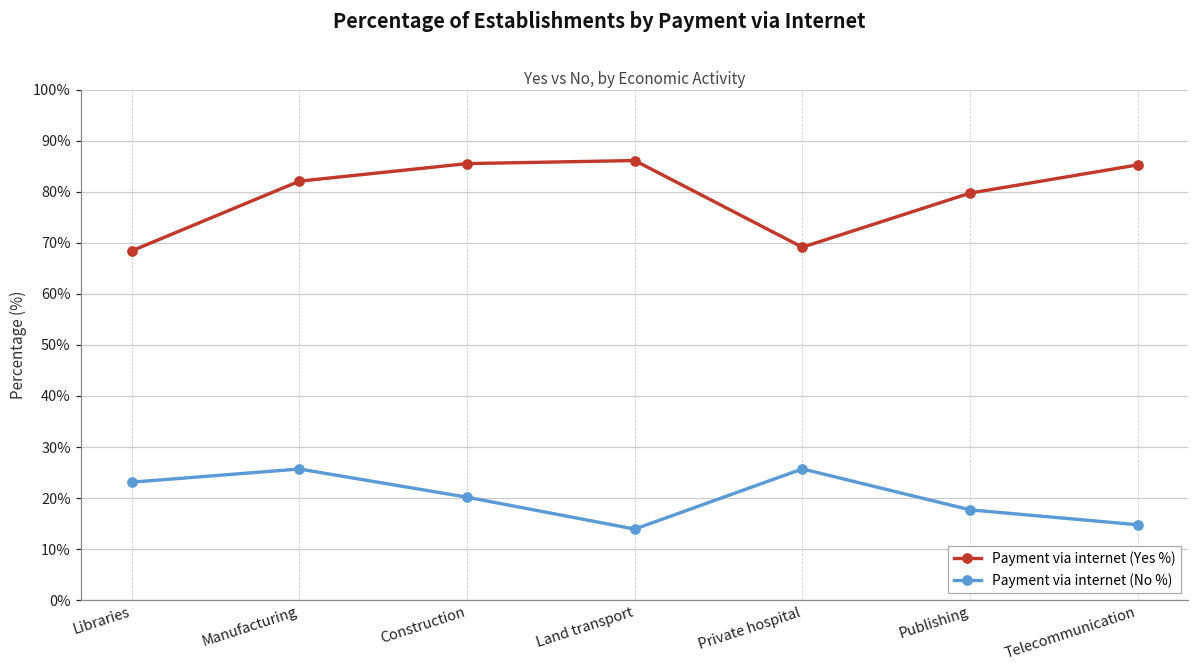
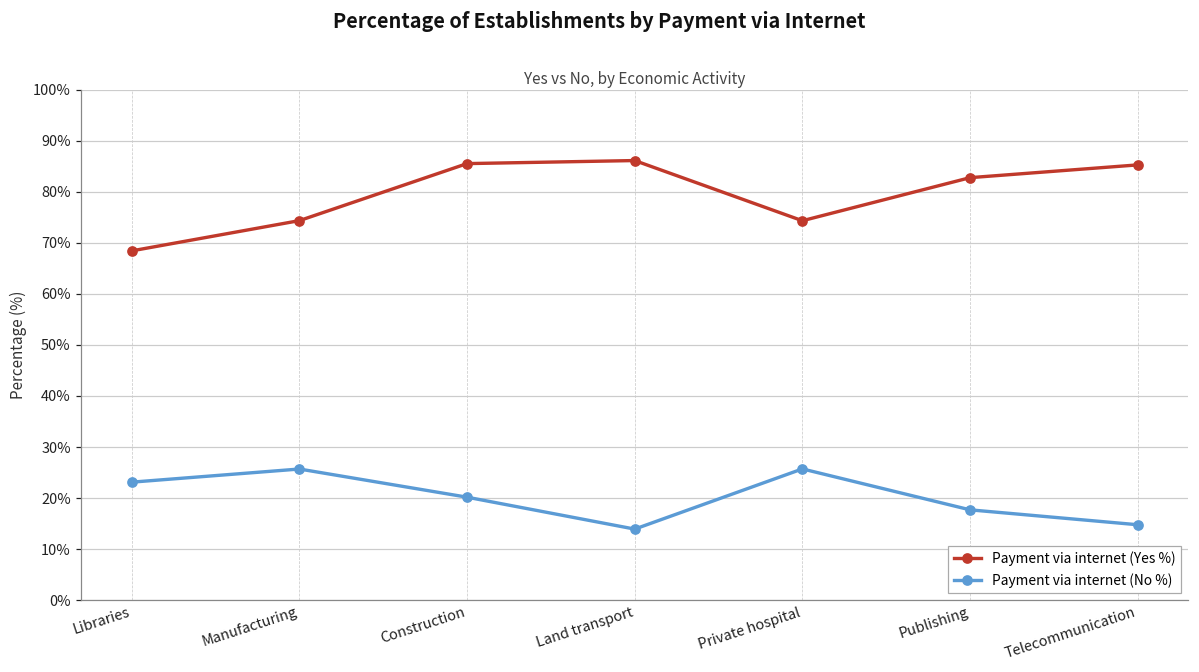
  {
    "Payment via internet (Yes %)": {
      "Libraries": "68%",
-     "Manufacturing": "82%",
+     "Manufacturing": "74%",
      "Construction": "86%",
      "Land transport": "86%",
-     "Private hospital": "69%",
-     "Publishing": "80%",
+     "Private hospital": "74%",
+     "Publishing": "83%",
      "Telecommunication": "85%"
    },
    "Payment via internet (No %)": {
      "Libraries": "23%",
      "Manufacturing": "26%",
      "Construction": "20%",
      "Land transport": "14%",
      "Private hospital": "26%",
      "Publishing": "18%",
      "Telecommunication": "15%"
    }
  }
